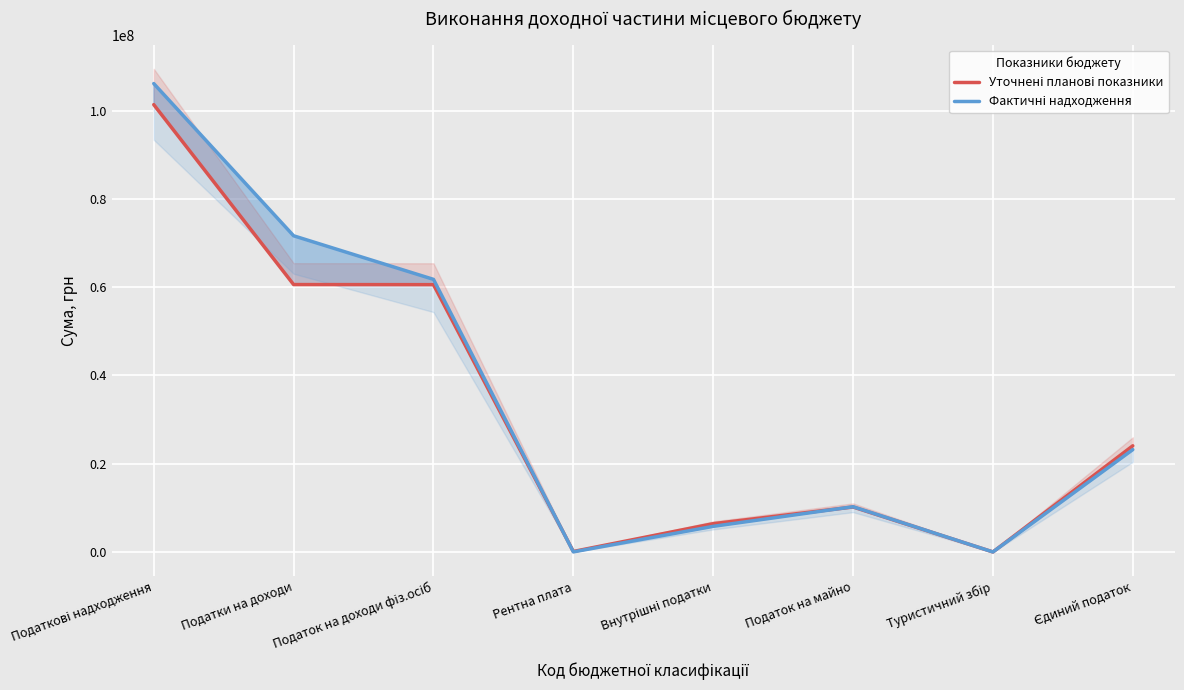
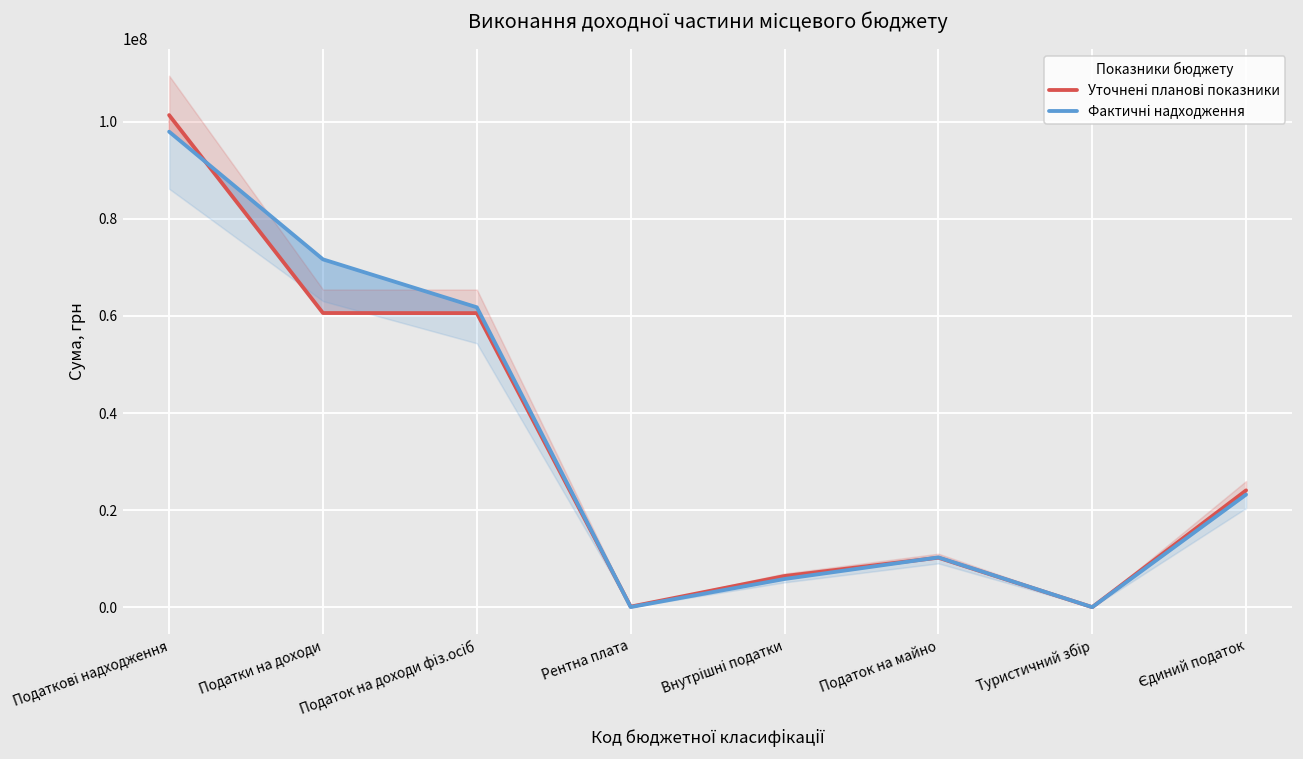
  {
    "Фактичні надходження": {
-     "Податкові надходження": 106000000,
+     "Податкові надходження": 98000000,
      "Податки на доходи": 72000000,
      "Податок на доходи фіз.осіб": 62000000,
      "Внутрішні податки": 6000000,
      "Єдиний податок": 23000000
    }
  }
